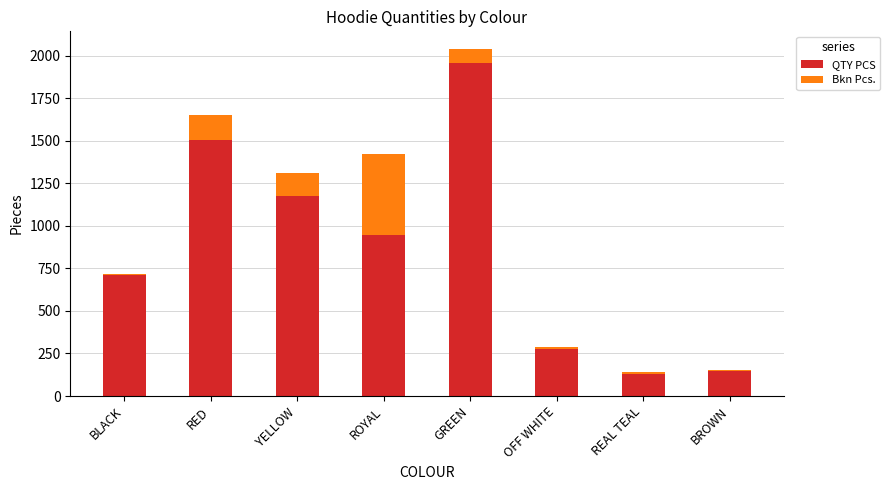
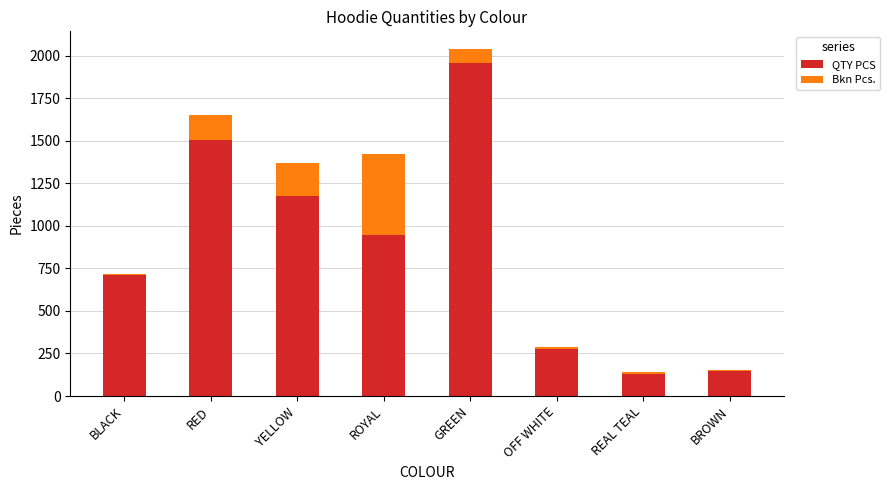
  {
    "QTY PCS": {
      "BLACK": 710,
      "RED": 1500,
      "YELLOW": 1170,
      "ROYAL": 940,
      "GREEN": 1960,
      "OFF WHITE": 280,
      "REAL TEAL": 130,
      "BROWN": 140
    },
    "Bkn Pcs.": {
      "RED": 150,
-     "YELLOW": 130,
+     "YELLOW": 190,
      "ROYAL": 480,
      "GREEN": 80
    }
  }
